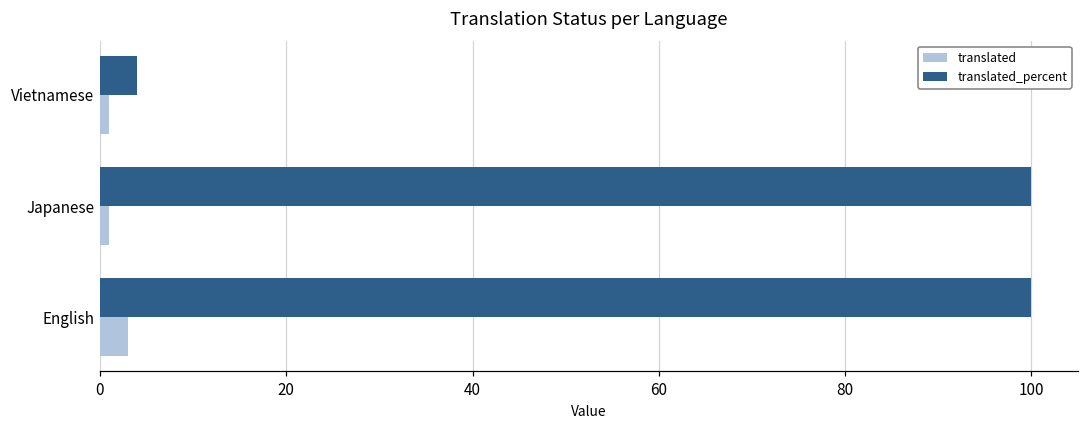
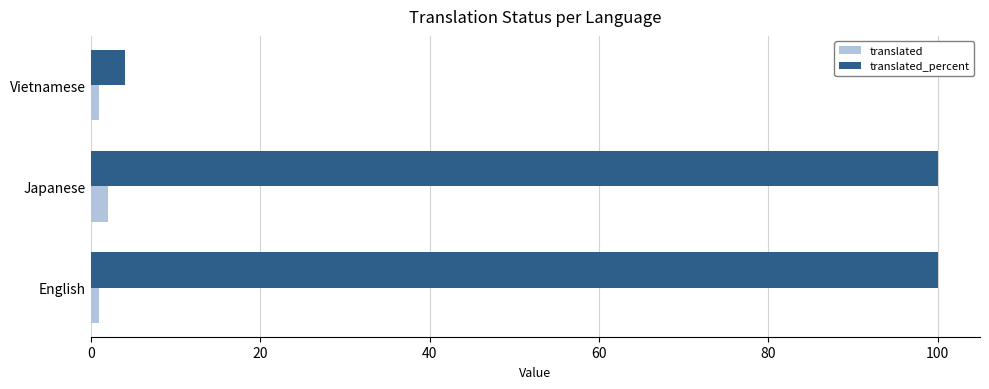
  {
    "translated": {
      "Vietnamese": 1,
-     "Japanese": 1,
-     "English": 3
+     "Japanese": 2,
+     "English": 1
    },
    "translated_percent": {
      "Vietnamese": 4,
      "Japanese": 100,
      "English": 100
    }
  }
